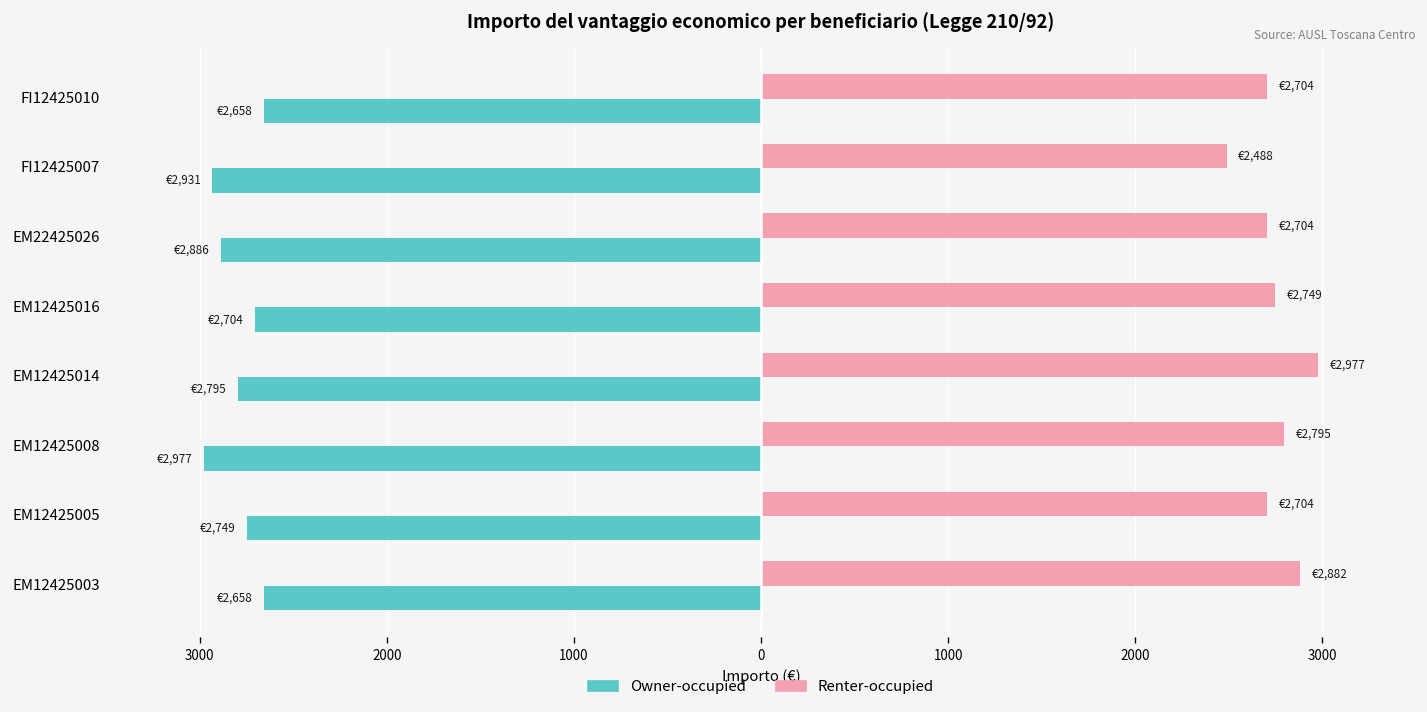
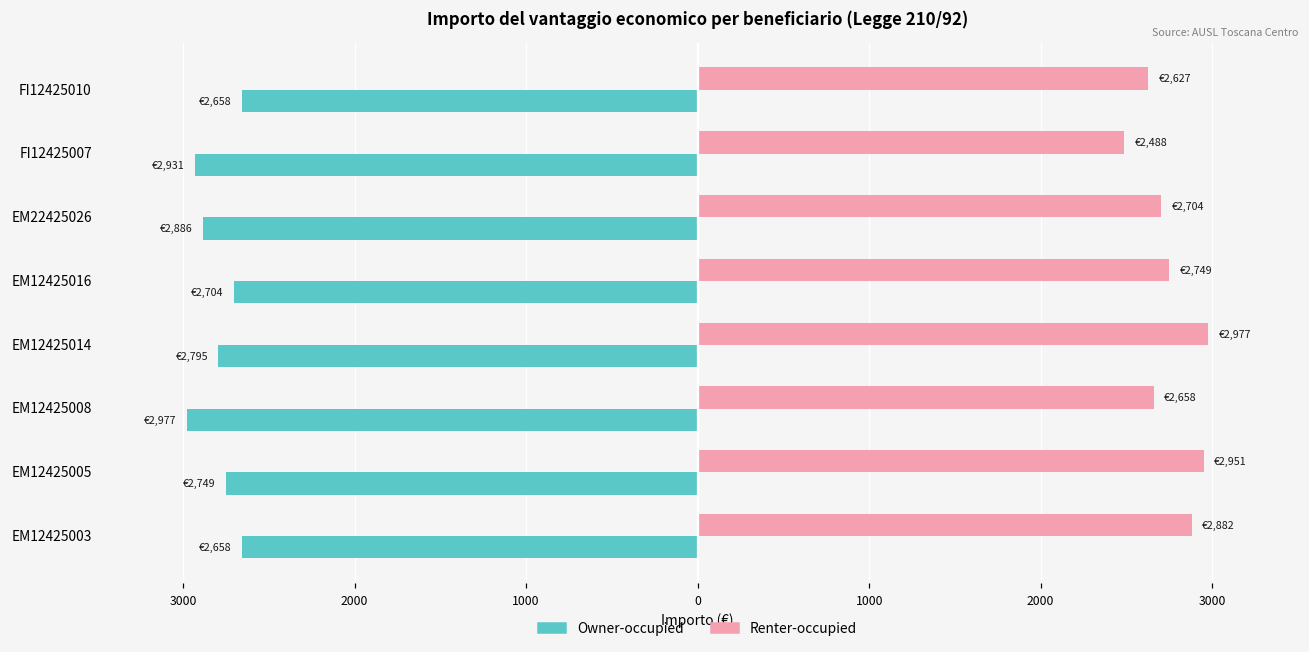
  {
    "Renter-occupied": {
-     "FI12425010": "€2,704",
+     "FI12425010": "€2,627",
      "FI12425007": "€2,488",
      "EM22425026": "€2,704",
      "EM12425016": "€2,749",
      "EM12425014": "€2,977",
-     "EM12425008": "€2,795",
-     "EM12425005": "€2,704",
+     "EM12425008": "€2,658",
+     "EM12425005": "€2,951",
      "EM12425003": "€2,882"
    }
  }
